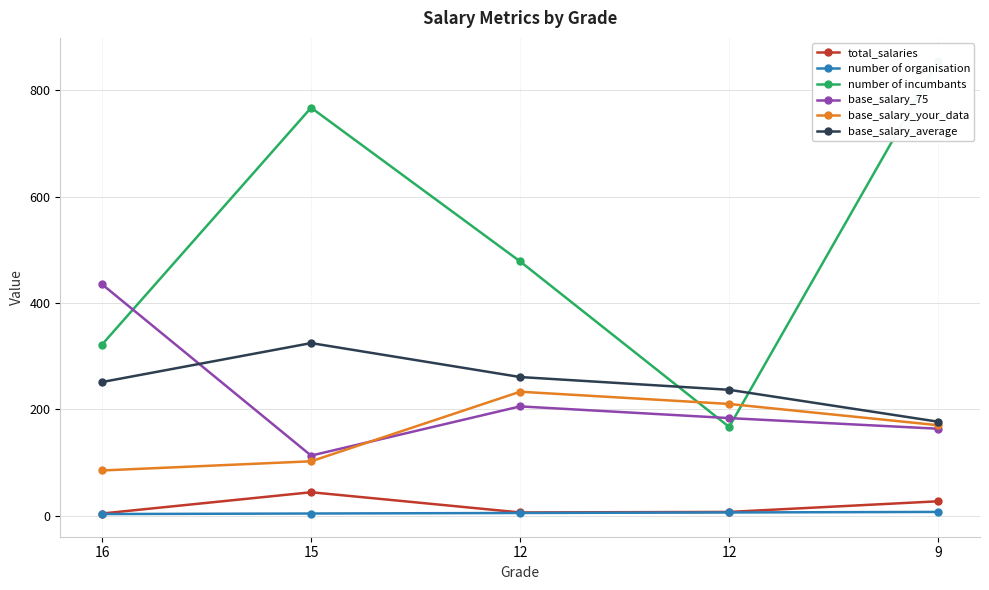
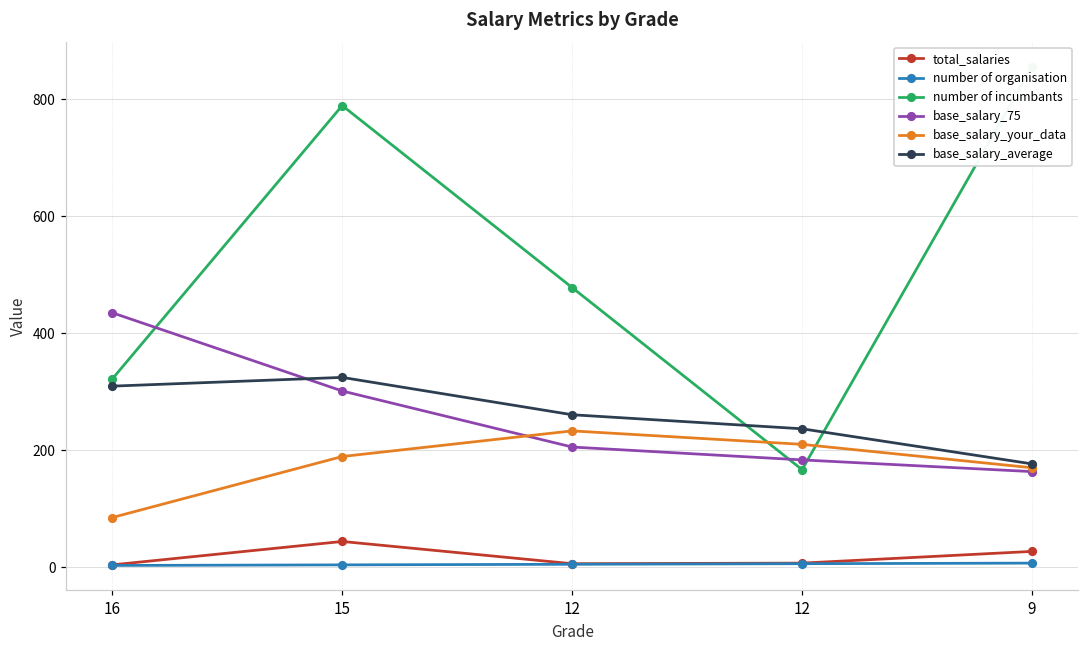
  {
    "total_salaries": {
      "15": 40,
      "9": 30
    },
    "number of organisation": {
      "15": 0,
      "9": 10
    },
    "number of incumbants": {
      "16": 320,
-     "15": 770
+     "15": 790
    },
    "base_salary_75": {
      "16": 430,
-     "15": 110,
+     "15": 300,
      "9": 160
    },
    "base_salary_your_data": {
      "16": 80,
-     "15": 100,
+     "15": 190,
      "9": 170
    },
    "base_salary_average": {
-     "16": 250,
+     "16": 310,
      "15": 320,
      "9": 180
    }
  }
